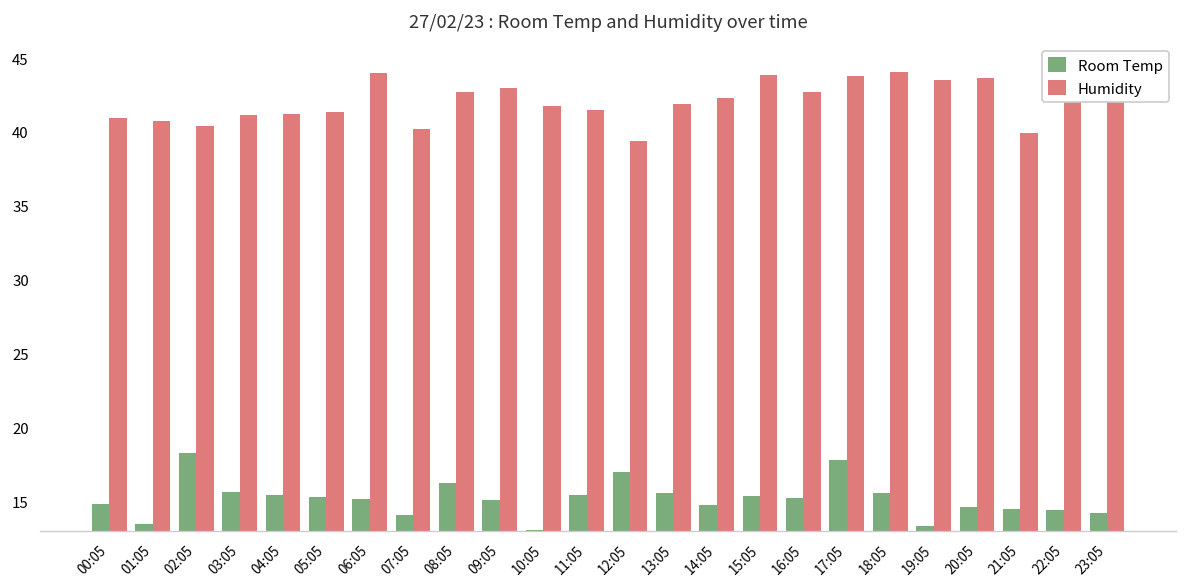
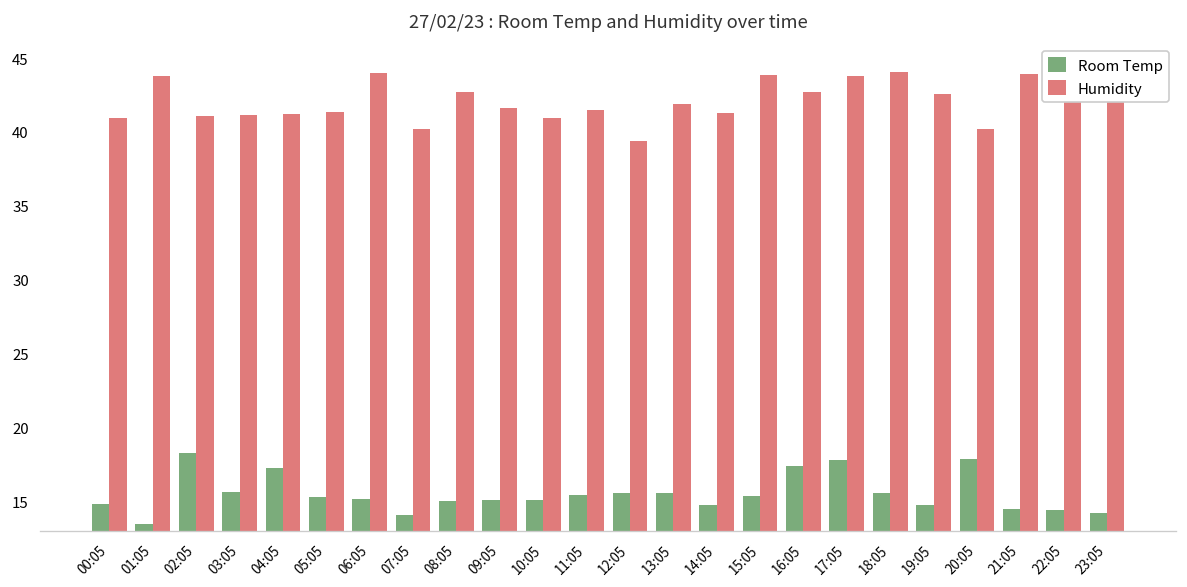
  {
    "Room Temp": {
      "00:05": 14.9,
      "01:05": 13.5,
      "02:05": 18.3,
      "03:05": 15.6,
-     "04:05": 15.5,
+     "04:05": 17.3,
      "05:05": 15.3,
      "06:05": 15.2,
      "07:05": 14.1,
-     "08:05": 16.3,
+     "08:05": 15.0,
      "09:05": 15.1,
-     "10:05": 13.1,
+     "10:05": 15.1,
      "11:05": 15.5,
-     "12:05": 17.0,
+     "12:05": 15.6,
      "13:05": 15.6,
      "14:05": 14.7,
      "15:05": 15.4,
-     "16:05": 15.3,
+     "16:05": 17.4,
      "17:05": 17.8,
      "18:05": 15.6,
-     "19:05": 13.3,
-     "20:05": 14.6,
+     "19:05": 14.8,
+     "20:05": 17.9,
      "21:05": 14.5,
      "22:05": 14.4,
      "23:05": 14.3
    },
    "Humidity": {
      "00:05": 41.0,
-     "01:05": 40.8,
-     "02:05": 40.4,
+     "01:05": 43.8,
+     "02:05": 41.1,
      "03:05": 41.2,
      "04:05": 41.2,
      "05:05": 41.4,
      "06:05": 44.0,
      "07:05": 40.2,
      "08:05": 42.7,
-     "09:05": 43.0,
-     "10:05": 41.8,
+     "09:05": 41.7,
+     "10:05": 40.9,
      "11:05": 41.5,
      "12:05": 39.4,
      "13:05": 41.9,
-     "14:05": 42.3,
+     "14:05": 41.3,
      "15:05": 43.9,
      "16:05": 42.7,
      "17:05": 43.8,
      "18:05": 44.0,
-     "19:05": 43.5,
-     "20:05": 43.7,
-     "21:05": 40.0
+     "19:05": 42.6,
+     "20:05": 40.2,
+     "21:05": 43.9
    }
  }
